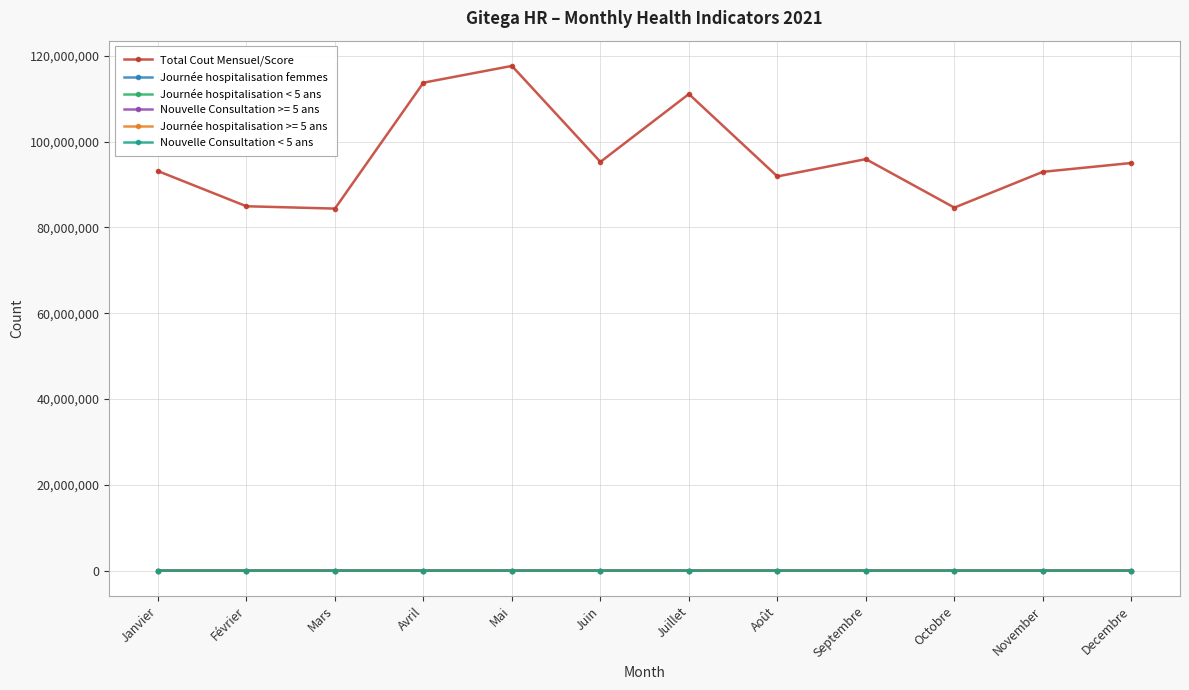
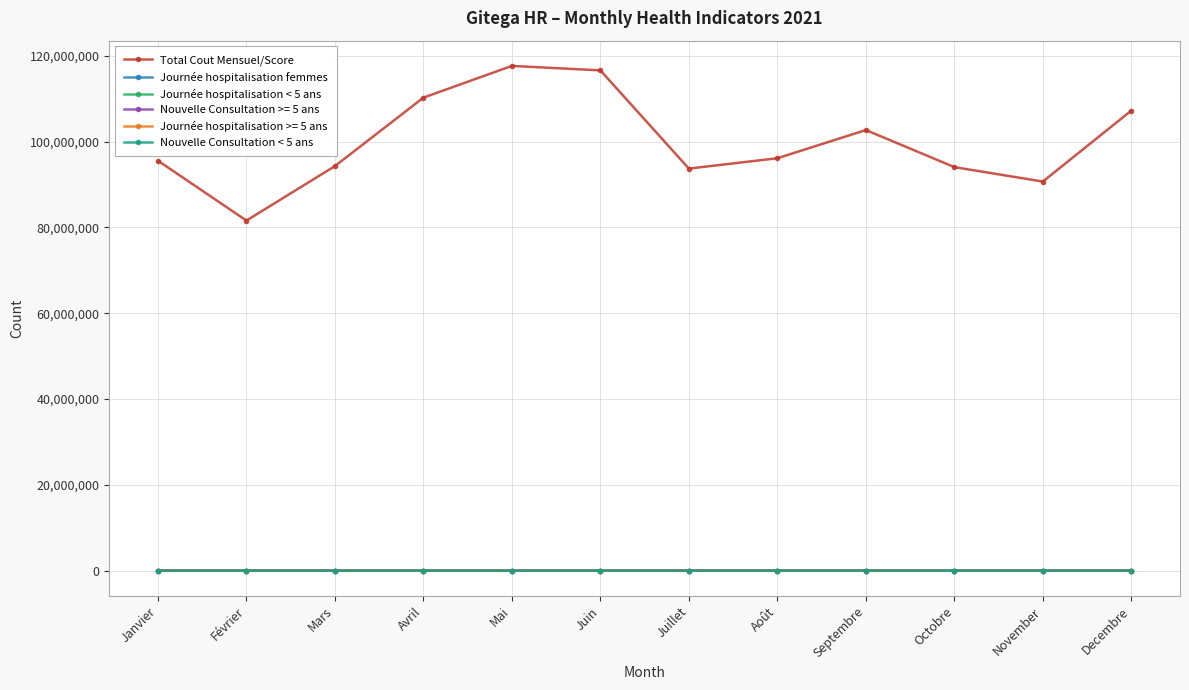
  {
    "Total Cout Mensuel/Score": {
-     "Janvier": "93,000,000",
-     "Février": "85,000,000",
-     "Mars": "84,000,000",
-     "Avril": "114,000,000",
+     "Janvier": "96,000,000",
+     "Février": "82,000,000",
+     "Mars": "94,000,000",
+     "Avril": "110,000,000",
      "Mai": "118,000,000",
-     "Juin": "95,000,000",
-     "Juillet": "111,000,000",
-     "Août": "92,000,000",
-     "Septembre": "96,000,000",
-     "Octobre": "85,000,000",
-     "November": "93,000,000",
-     "Decembre": "95,000,000"
+     "Juin": "117,000,000",
+     "Juillet": "94,000,000",
+     "Août": "96,000,000",
+     "Septembre": "103,000,000",
+     "Octobre": "94,000,000",
+     "November": "91,000,000",
+     "Decembre": "107,000,000"
    },
    "Nouvelle Consultation < 5 ans": {
      "Janvier": "0",
      "Février": "0",
      "Mars": "0",
      "Avril": "0",
      "Mai": "0",
      "Juin": "0",
      "Juillet": "0",
      "Août": "0",
      "Septembre": "0",
      "Octobre": "0",
      "November": "0",
      "Decembre": "0"
    }
  }
